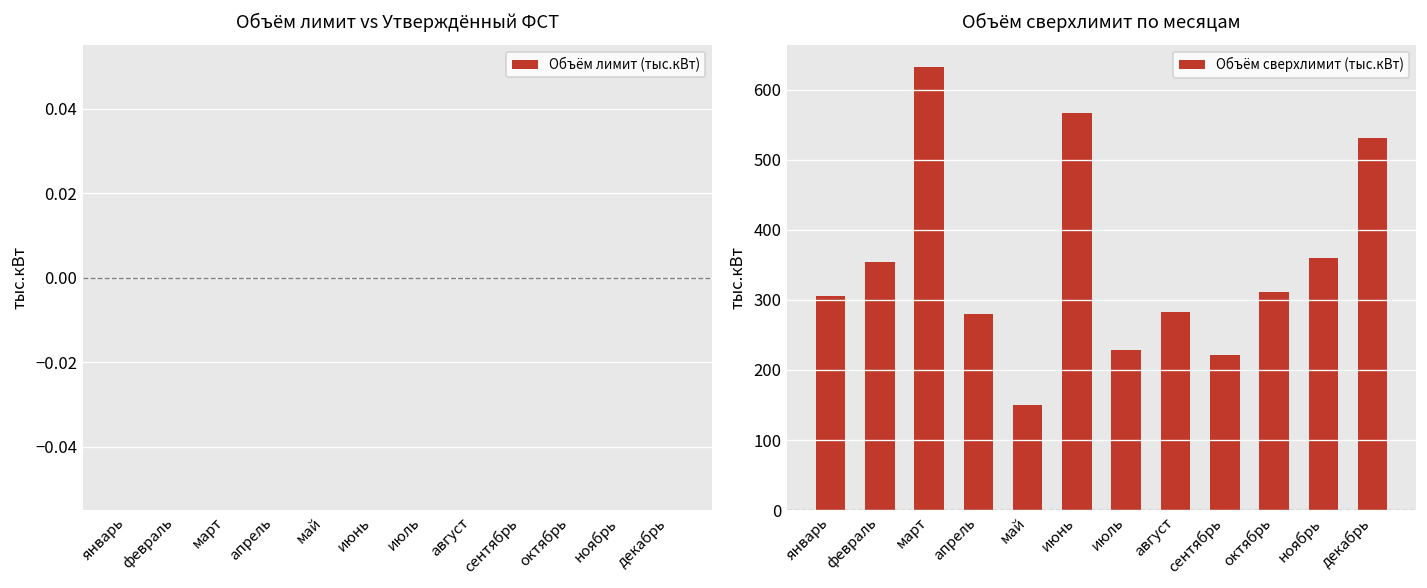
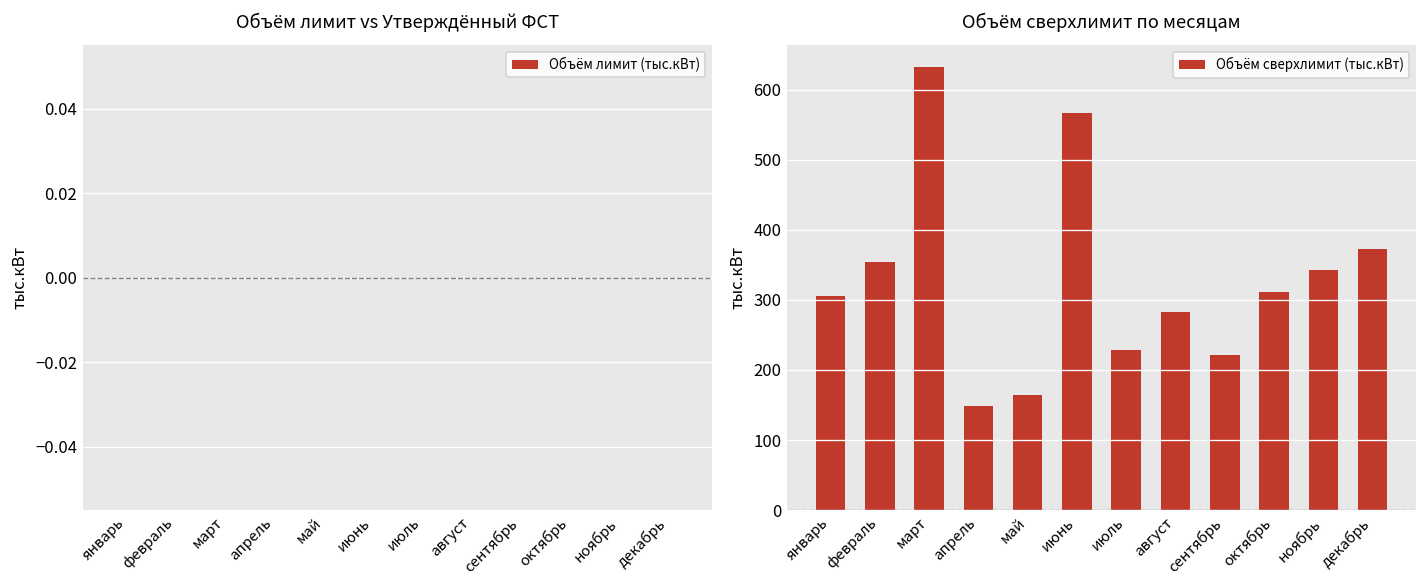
  {
    "Объём лимит vs Утверждённый ФСТ": {
      "январь": 0.000,
      "февраль": 0.000,
      "март": 0.000,
      "апрель": 0.000,
      "май": 0.000,
      "июнь": 0.000,
      "июль": 0.000,
      "август": 0.000,
      "сентябрь": 0.000,
      "октябрь": 0.000,
      "ноябрь": 0.000,
      "декабрь": 0.000
    },
    "Объём сверхлимит по месяцам": {
      "январь": 310,
      "февраль": 350,
      "март": 630,
-     "апрель": 280,
-     "май": 150,
+     "апрель": 150,
+     "май": 160,
      "июнь": 570,
      "июль": 230,
      "август": 280,
      "сентябрь": 220,
      "октябрь": 310,
-     "ноябрь": 360,
-     "декабрь": 530
+     "ноябрь": 340,
+     "декабрь": 370
    }
  }
